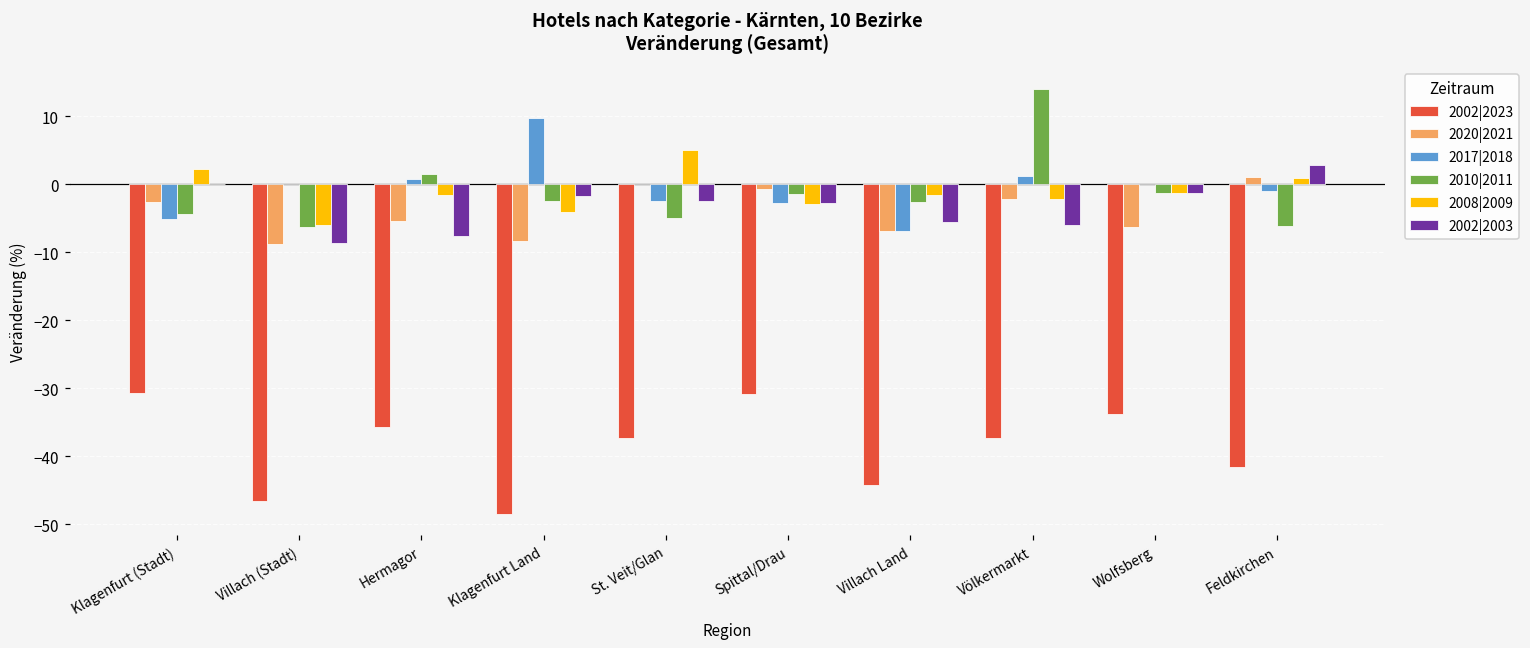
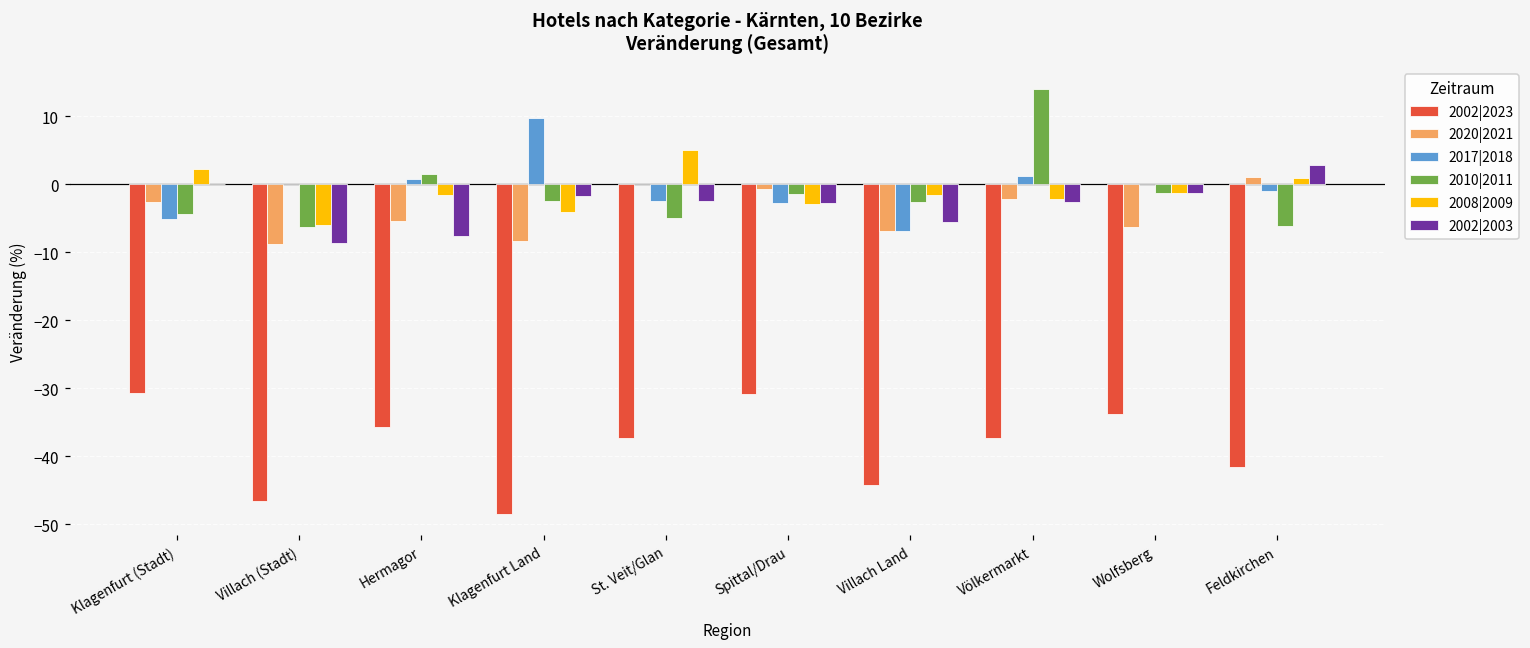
  {
    "2002|2023": {
      "Klagenfurt (Stadt)": -31,
      "Villach (Stadt)": -47,
      "Hermagor": -36,
      "Klagenfurt Land": -48,
      "St. Veit/Glan": -37,
      "Spittal/Drau": -31,
      "Villach Land": -44,
      "Völkermarkt": -37,
      "Wolfsberg": -34,
      "Feldkirchen": -42
    },
    "2020|2021": {
      "Klagenfurt (Stadt)": -3,
      "Villach (Stadt)": -9,
      "Hermagor": -5,
      "Klagenfurt Land": -8,
      "St. Veit/Glan": 0,
      "Spittal/Drau": -1,
      "Villach Land": -7,
      "Völkermarkt": -2,
      "Wolfsberg": -6,
      "Feldkirchen": 1
    },
    "2017|2018": {
      "Klagenfurt (Stadt)": -5,
      "Villach (Stadt)": 0,
      "Hermagor": 1,
      "Klagenfurt Land": 10,
      "St. Veit/Glan": -2,
      "Spittal/Drau": -3,
      "Villach Land": -7,
      "Völkermarkt": 1,
      "Wolfsberg": 0,
      "Feldkirchen": -1
    },
    "2010|2011": {
      "Klagenfurt (Stadt)": -4,
      "Villach (Stadt)": -6,
      "Hermagor": 2,
      "Klagenfurt Land": -3,
      "St. Veit/Glan": -5,
      "Spittal/Drau": -1,
      "Villach Land": -3,
      "Völkermarkt": 14,
      "Wolfsberg": -1,
      "Feldkirchen": -6
    },
    "2008|2009": {
      "Klagenfurt (Stadt)": 2,
      "Villach (Stadt)": -6,
      "Hermagor": -2,
      "Klagenfurt Land": -4,
      "St. Veit/Glan": 5,
      "Spittal/Drau": -3,
      "Villach Land": -2,
      "Völkermarkt": -2,
      "Wolfsberg": -1,
      "Feldkirchen": 1
    },
    "2002|2003": {
      "Klagenfurt (Stadt)": 0,
      "Villach (Stadt)": -9,
      "Hermagor": -8,
      "Klagenfurt Land": -2,
      "St. Veit/Glan": -3,
      "Spittal/Drau": -3,
      "Villach Land": -6,
-     "Völkermarkt": -6,
+     "Völkermarkt": -3,
      "Wolfsberg": -1,
      "Feldkirchen": 3
    }
  }
